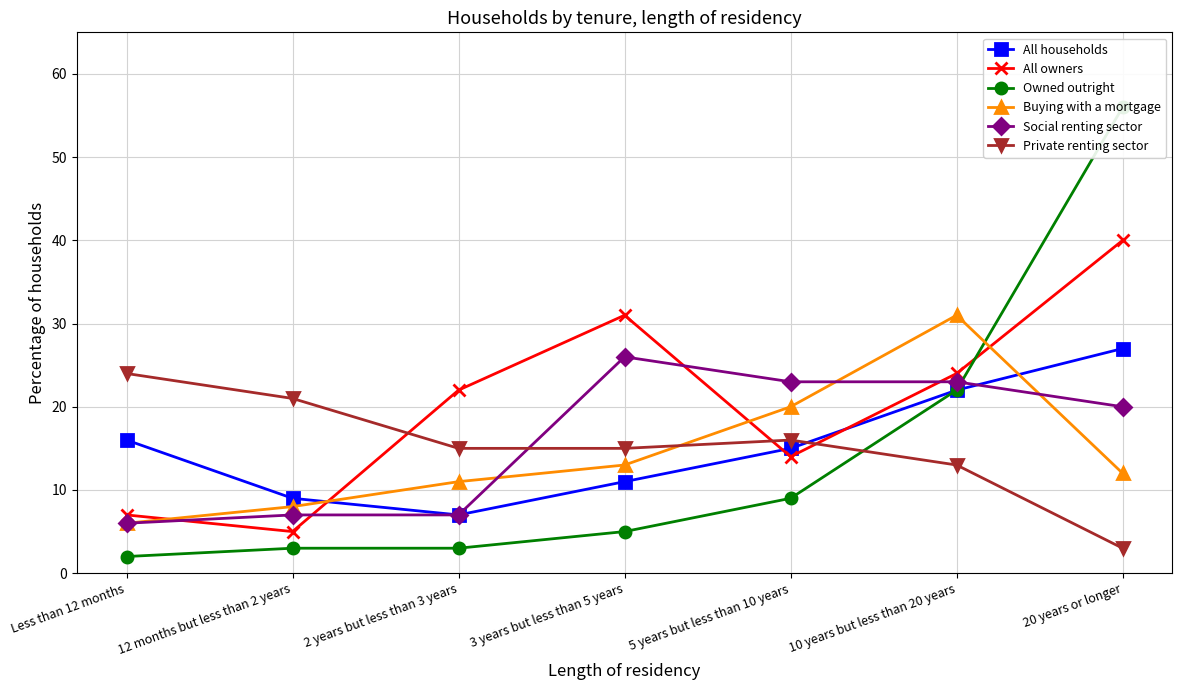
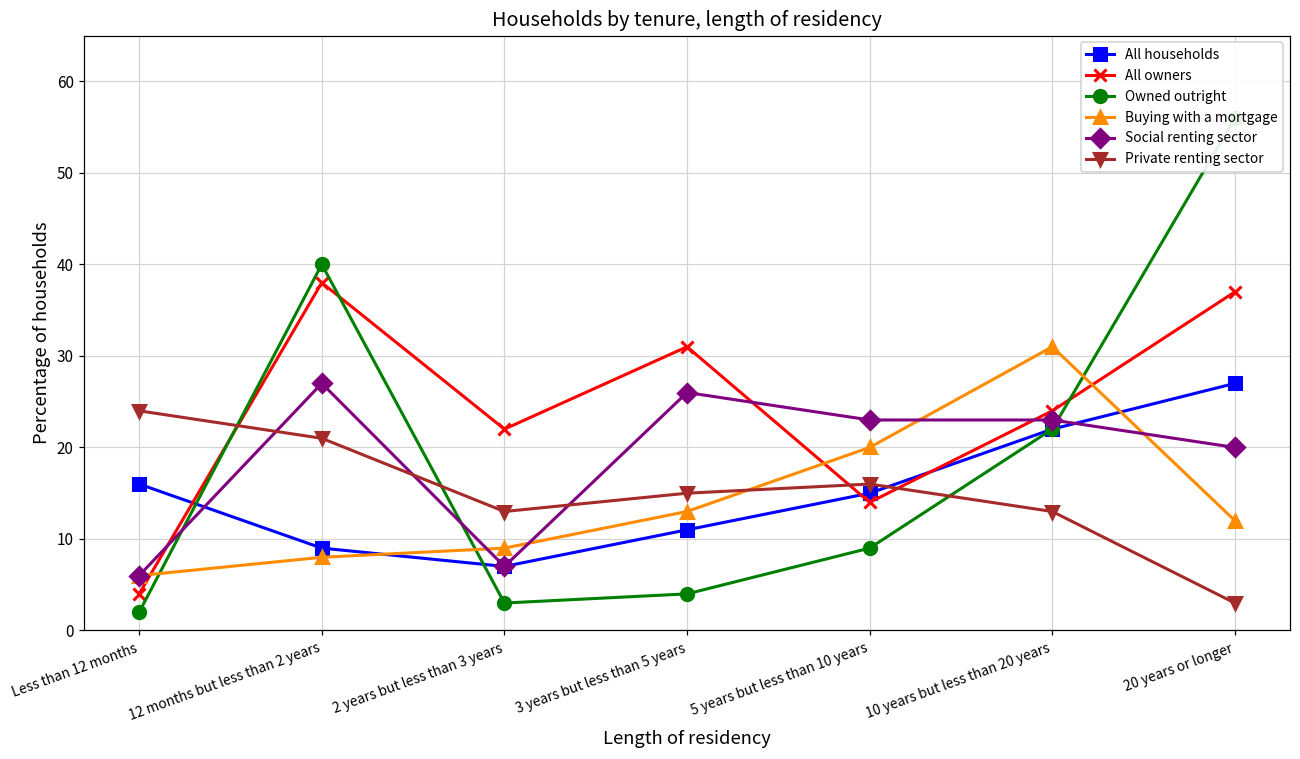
  {
    "All households": {
      "Less than 12 months": 16,
      "12 months but less than 2 years": 9,
      "3 years but less than 5 years": 11,
      "5 years but less than 10 years": 15,
      "20 years or longer": 27
    },
    "All owners": {
-     "Less than 12 months": 7,
-     "12 months but less than 2 years": 5,
+     "Less than 12 months": 4,
+     "12 months but less than 2 years": 38,
      "2 years but less than 3 years": 22,
      "3 years but less than 5 years": 31,
      "5 years but less than 10 years": 14,
      "10 years but less than 20 years": 24,
-     "20 years or longer": 40
+     "20 years or longer": 37
    },
    "Owned outright": {
      "Less than 12 months": 2,
-     "12 months but less than 2 years": 3,
+     "12 months but less than 2 years": 40,
      "2 years but less than 3 years": 3,
-     "3 years but less than 5 years": 5,
+     "3 years but less than 5 years": 4,
      "5 years but less than 10 years": 9
    },
    "Buying with a mortgage": {
      "12 months but less than 2 years": 8,
-     "2 years but less than 3 years": 11,
+     "2 years but less than 3 years": 9,
      "3 years but less than 5 years": 13,
      "5 years but less than 10 years": 20,
      "10 years but less than 20 years": 31,
      "20 years or longer": 12
    },
    "Social renting sector": {
-     "12 months but less than 2 years": 7,
+     "12 months but less than 2 years": 27,
      "3 years but less than 5 years": 26,
      "5 years but less than 10 years": 23,
      "10 years but less than 20 years": 23,
      "20 years or longer": 20
    },
    "Private renting sector": {
      "Less than 12 months": 24,
      "12 months but less than 2 years": 21,
-     "2 years but less than 3 years": 15,
+     "2 years but less than 3 years": 13,
      "3 years but less than 5 years": 15,
      "5 years but less than 10 years": 16,
      "10 years but less than 20 years": 13,
      "20 years or longer": 3
    }
  }
